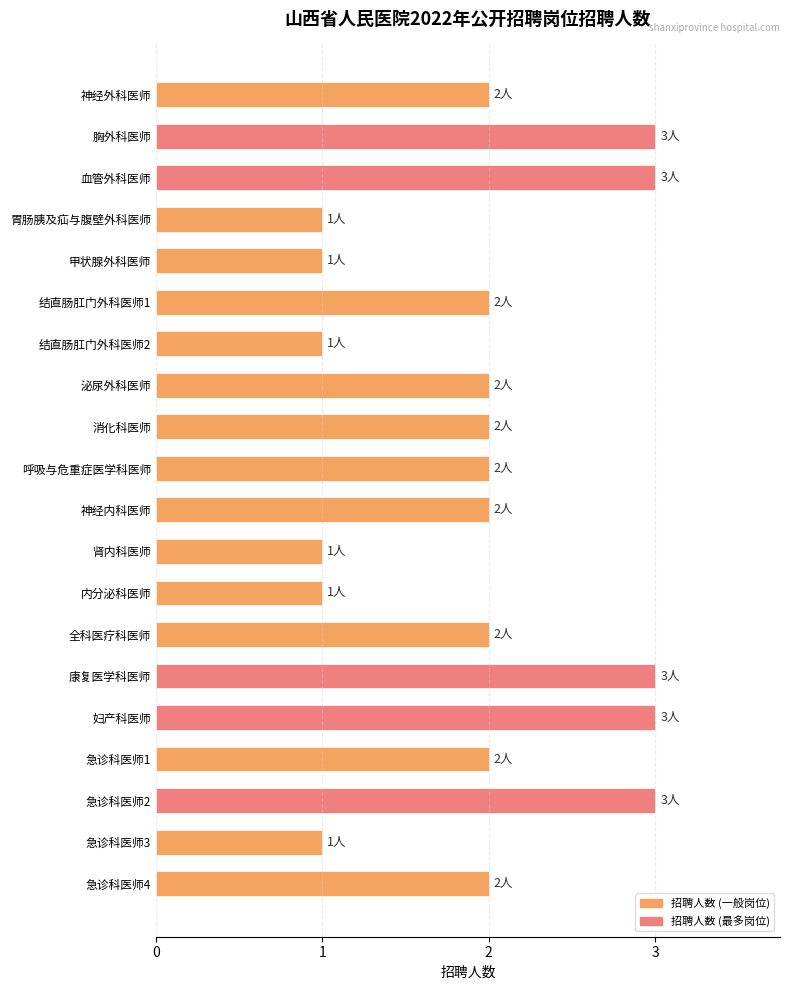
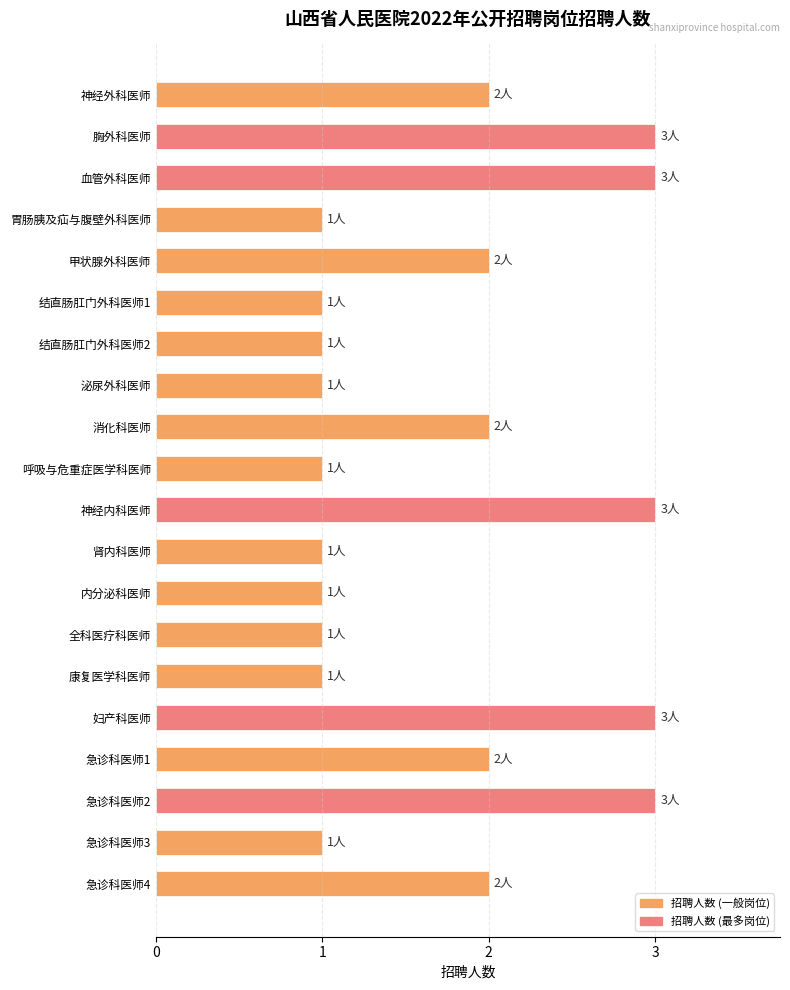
  {
    "神经外科医师": "2人",
    "胸外科医师": "3人",
    "血管外科医师": "3人",
    "胃肠胰及疝与腹壁外科医师": "1人",
-   "甲状腺外科医师": "1人",
-   "结直肠肛门外科医师1": "2人",
+   "甲状腺外科医师": "2人",
+   "结直肠肛门外科医师1": "1人",
    "结直肠肛门外科医师2": "1人",
-   "泌尿外科医师": "2人",
+   "泌尿外科医师": "1人",
    "消化科医师": "2人",
-   "呼吸与危重症医学科医师": "2人",
-   "神经内科医师": "2人",
+   "呼吸与危重症医学科医师": "1人",
+   "神经内科医师": "3人",
    "肾内科医师": "1人",
    "内分泌科医师": "1人",
-   "全科医疗科医师": "2人",
-   "康复医学科医师": "3人",
+   "全科医疗科医师": "1人",
+   "康复医学科医师": "1人",
    "妇产科医师": "3人",
    "急诊科医师1": "2人",
    "急诊科医师2": "3人",
    "急诊科医师3": "1人",
    "急诊科医师4": "2人"
  }
